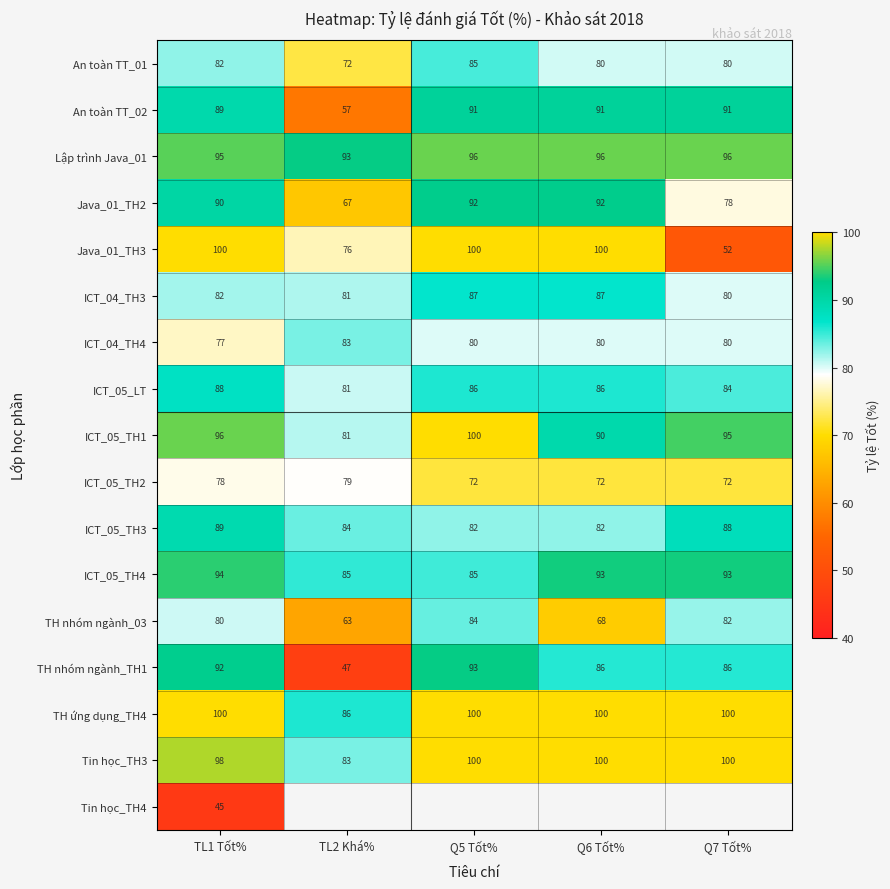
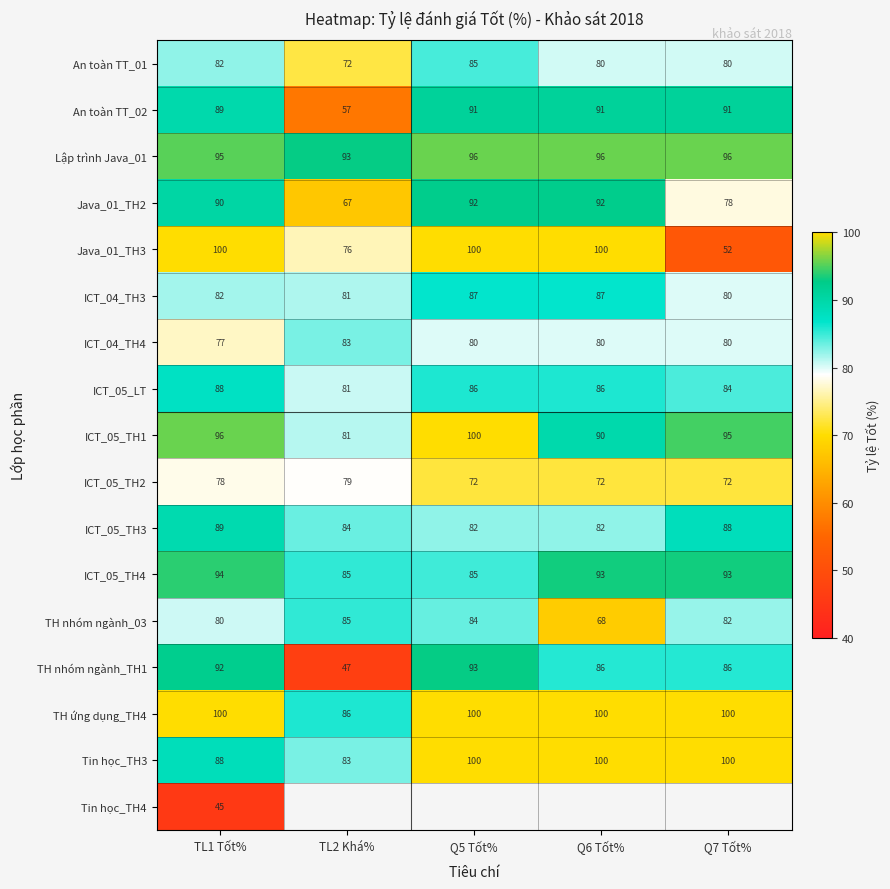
  {
    "An toàn TT_01": {
      "TL1 Tốt%": 82,
      "TL2 Khá%": 72,
      "Q5 Tốt%": 85,
      "Q6 Tốt%": 80,
      "Q7 Tốt%": 80
    },
    "An toàn TT_02": {
      "TL1 Tốt%": 89,
      "TL2 Khá%": 57,
      "Q5 Tốt%": 91,
      "Q6 Tốt%": 91,
      "Q7 Tốt%": 91
    },
    "Lập trình Java_01": {
      "TL1 Tốt%": 95,
      "TL2 Khá%": 93,
      "Q5 Tốt%": 96,
      "Q6 Tốt%": 96,
      "Q7 Tốt%": 96
    },
    "Java_01_TH2": {
      "TL1 Tốt%": 90,
      "TL2 Khá%": 67,
      "Q5 Tốt%": 92,
      "Q6 Tốt%": 92,
      "Q7 Tốt%": 78
    },
    "Java_01_TH3": {
      "TL1 Tốt%": 100,
      "TL2 Khá%": 76,
      "Q5 Tốt%": 100,
      "Q6 Tốt%": 100,
      "Q7 Tốt%": 52
    },
    "ICT_04_TH3": {
      "TL1 Tốt%": 82,
      "TL2 Khá%": 81,
      "Q5 Tốt%": 87,
      "Q6 Tốt%": 87,
      "Q7 Tốt%": 80
    },
    "ICT_04_TH4": {
      "TL1 Tốt%": 77,
      "TL2 Khá%": 83,
      "Q5 Tốt%": 80,
      "Q6 Tốt%": 80,
      "Q7 Tốt%": 80
    },
    "ICT_05_LT": {
      "TL1 Tốt%": 88,
      "TL2 Khá%": 81,
      "Q5 Tốt%": 86,
      "Q6 Tốt%": 86,
      "Q7 Tốt%": 84
    },
    "ICT_05_TH1": {
      "TL1 Tốt%": 96,
      "TL2 Khá%": 81,
      "Q5 Tốt%": 100,
      "Q6 Tốt%": 90,
      "Q7 Tốt%": 95
    },
    "ICT_05_TH2": {
      "TL1 Tốt%": 78,
      "TL2 Khá%": 79,
      "Q5 Tốt%": 72,
      "Q6 Tốt%": 72,
      "Q7 Tốt%": 72
    },
    "ICT_05_TH3": {
      "TL1 Tốt%": 89,
      "TL2 Khá%": 84,
      "Q5 Tốt%": 82,
      "Q6 Tốt%": 82,
      "Q7 Tốt%": 88
    },
    "ICT_05_TH4": {
      "TL1 Tốt%": 94,
      "TL2 Khá%": 85,
      "Q5 Tốt%": 85,
      "Q6 Tốt%": 93,
      "Q7 Tốt%": 93
    },
    "TH nhóm ngành_03": {
      "TL1 Tốt%": 80,
-     "TL2 Khá%": 63,
+     "TL2 Khá%": 85,
      "Q5 Tốt%": 84,
      "Q6 Tốt%": 68,
      "Q7 Tốt%": 82
    },
    "TH nhóm ngành_TH1": {
      "TL1 Tốt%": 92,
      "TL2 Khá%": 47,
      "Q5 Tốt%": 93,
      "Q6 Tốt%": 86,
      "Q7 Tốt%": 86
    },
    "TH ứng dụng_TH4": {
      "TL1 Tốt%": 100,
      "TL2 Khá%": 86,
      "Q5 Tốt%": 100,
      "Q6 Tốt%": 100,
      "Q7 Tốt%": 100
    },
    "Tin học_TH3": {
-     "TL1 Tốt%": 98,
+     "TL1 Tốt%": 88,
      "TL2 Khá%": 83,
      "Q5 Tốt%": 100,
      "Q6 Tốt%": 100,
      "Q7 Tốt%": 100
    },
    "Tin học_TH4": {
      "TL1 Tốt%": 45
    }
  }
